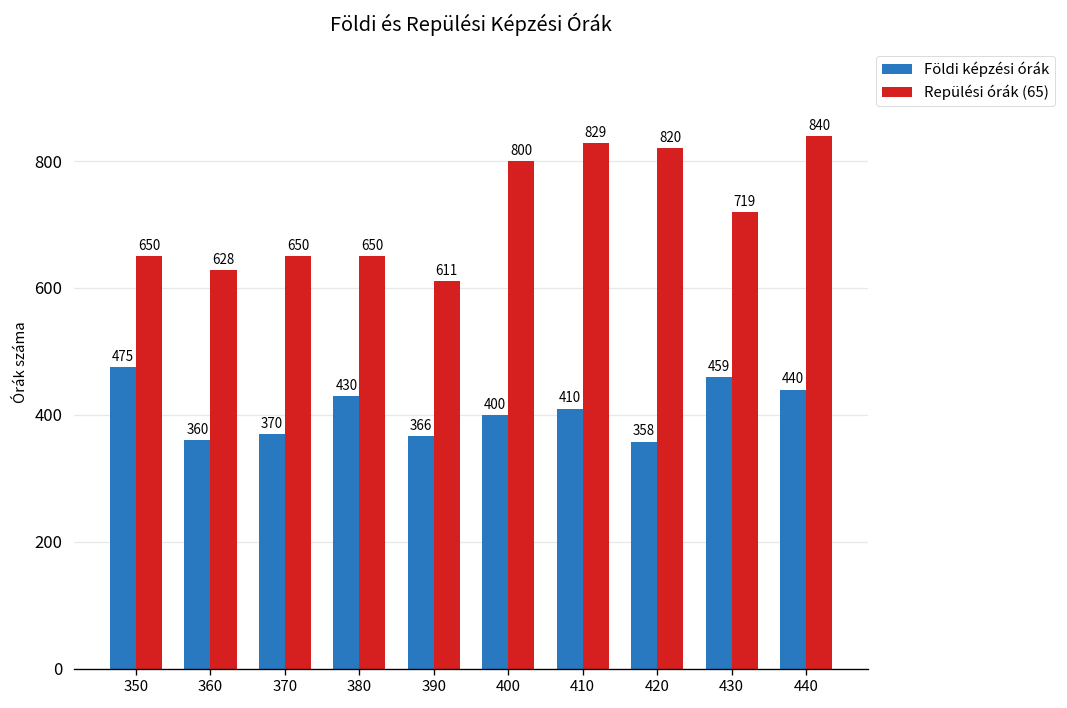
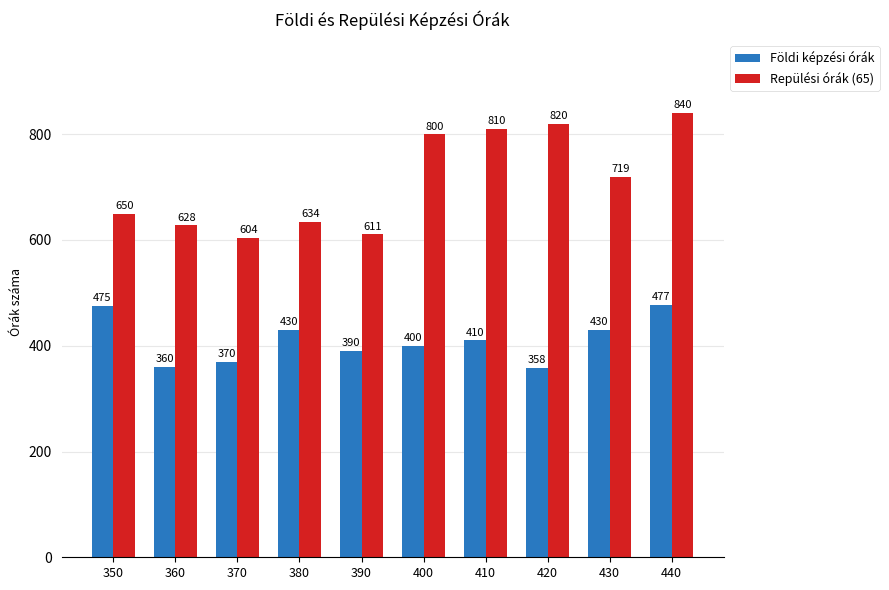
  {
    "Földi képzési órák": {
      "350": 475,
      "360": 360,
      "370": 370,
      "380": 430,
-     "390": 366,
+     "390": 390,
      "400": 400,
      "410": 410,
      "420": 358,
-     "430": 459,
-     "440": 440
+     "430": 430,
+     "440": 477
    },
    "Repülési órák (65)": {
      "350": 650,
      "360": 628,
-     "370": 650,
-     "380": 650,
+     "370": 604,
+     "380": 634,
      "390": 611,
      "400": 800,
-     "410": 829,
+     "410": 810,
      "420": 820,
      "430": 719,
      "440": 840
    }
  }
